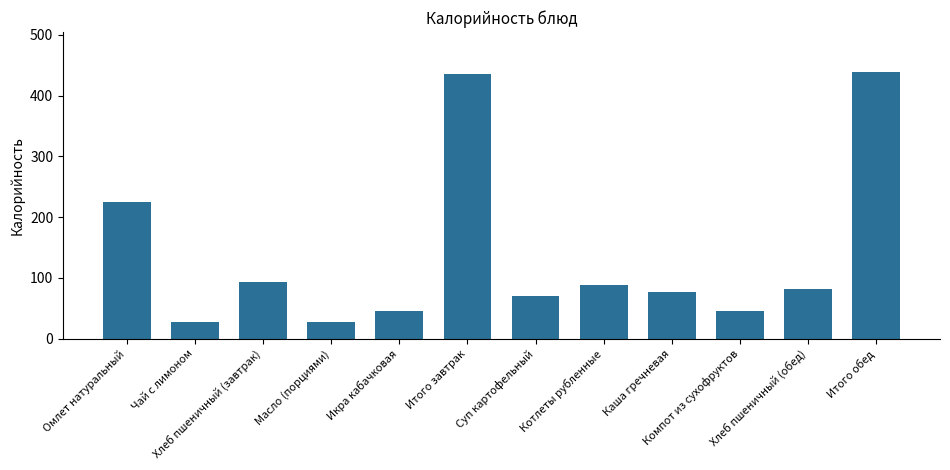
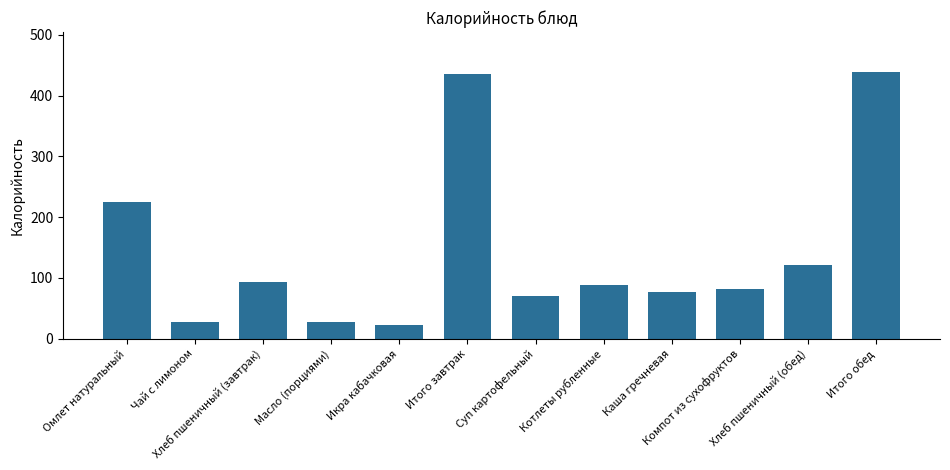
  {
    "Омлет натуральный": 230,
    "Чай с лимоном": 30,
    "Хлеб пшеничный (завтрак)": 90,
    "Масло (порциями)": 30,
-   "Икра кабачковая": 50,
+   "Икра кабачковая": 20,
    "Итого завтрак": 440,
    "Суп картофельный": 70,
    "Котлеты рубленные": 90,
    "Каша гречневая": 80,
-   "Компот из сухофруктов": 50,
-   "Хлеб пшеничный (обед)": 80,
+   "Компот из сухофруктов": 80,
+   "Хлеб пшеничный (обед)": 120,
    "Итого обед": 440
  }
